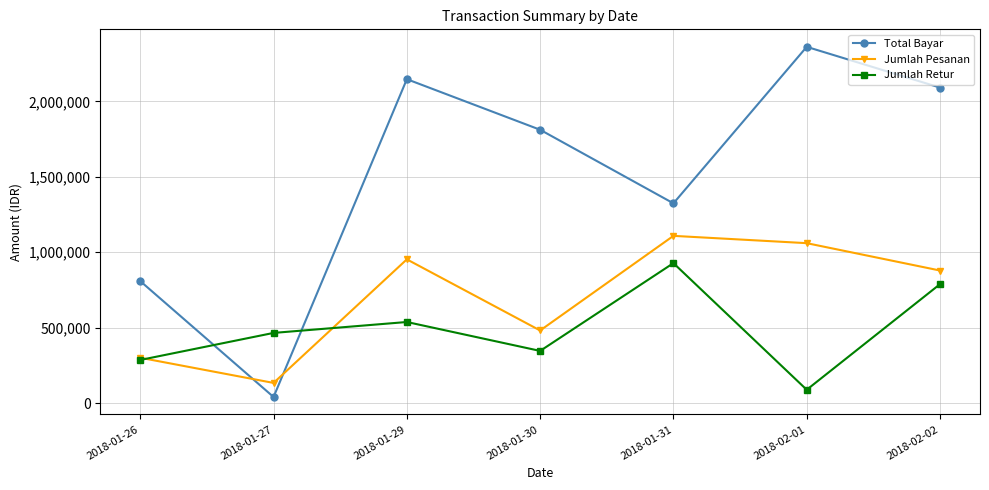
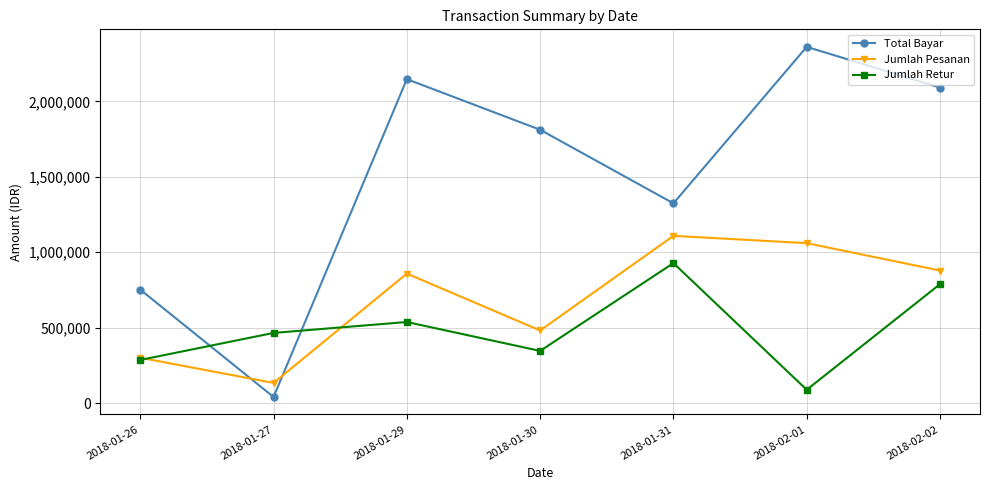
  {
    "Total Bayar": {
-     "2018-01-26": "810,000",
+     "2018-01-26": "750,000",
      "2018-01-27": "40,000",
      "2018-01-29": "2,150,000",
      "2018-01-30": "1,810,000",
      "2018-01-31": "1,320,000",
      "2018-02-01": "2,360,000",
      "2018-02-02": "2,090,000"
    },
    "Jumlah Pesanan": {
      "2018-01-27": "130,000",
-     "2018-01-29": "950,000",
+     "2018-01-29": "860,000",
      "2018-01-30": "480,000",
      "2018-01-31": "1,110,000",
      "2018-02-01": "1,060,000",
      "2018-02-02": "880,000"
    },
    "Jumlah Retur": {
      "2018-01-27": "470,000",
      "2018-01-29": "540,000",
      "2018-01-30": "350,000",
      "2018-01-31": "930,000",
      "2018-02-01": "90,000",
      "2018-02-02": "790,000"
    }
  }
